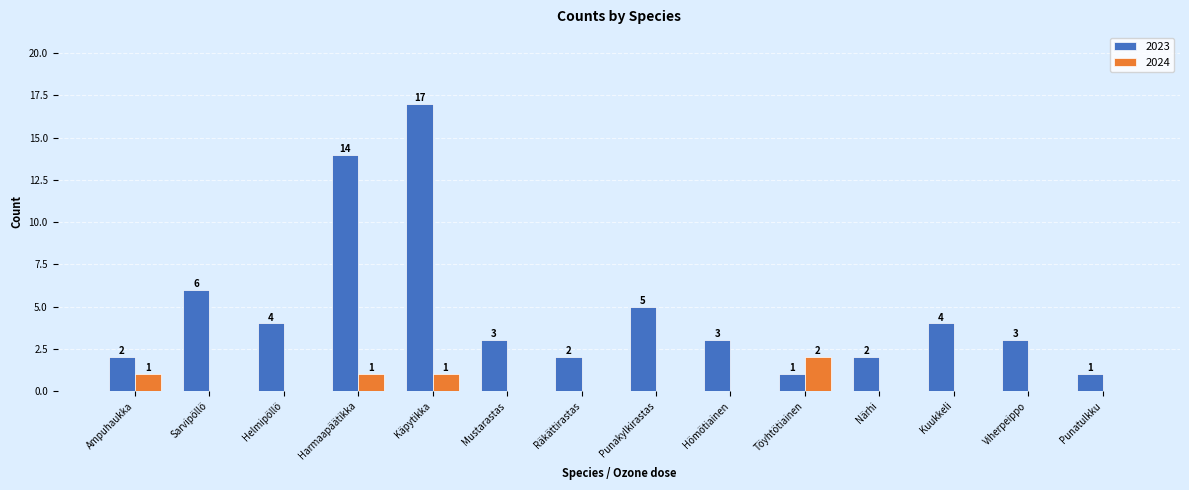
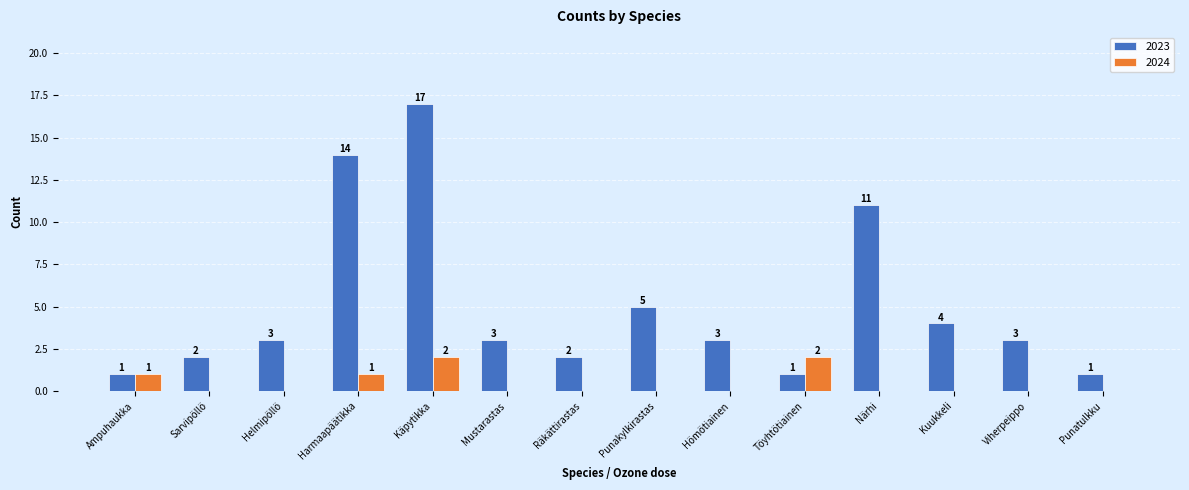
  {
    "2023": {
-     "Ampuhaukka": 2,
-     "Sarvipöllö": 6,
-     "Helmipöllö": 4,
+     "Ampuhaukka": 1,
+     "Sarvipöllö": 2,
+     "Helmipöllö": 3,
      "Harmaapäätikka": 14,
      "Käpytikka": 17,
      "Mustarastas": 3,
      "Räkättirastas": 2,
      "Punakylkirastas": 5,
      "Hömötiainen": 3,
      "Töyhtötiainen": 1,
-     "Närhi": 2,
+     "Närhi": 11,
      "Kuukkeli": 4,
      "Viherpeippo": 3,
      "Punatulkku": 1
    },
    "2024": {
      "Ampuhaukka": 1,
      "Harmaapäätikka": 1,
-     "Käpytikka": 1,
+     "Käpytikka": 2,
      "Töyhtötiainen": 2
    }
  }
